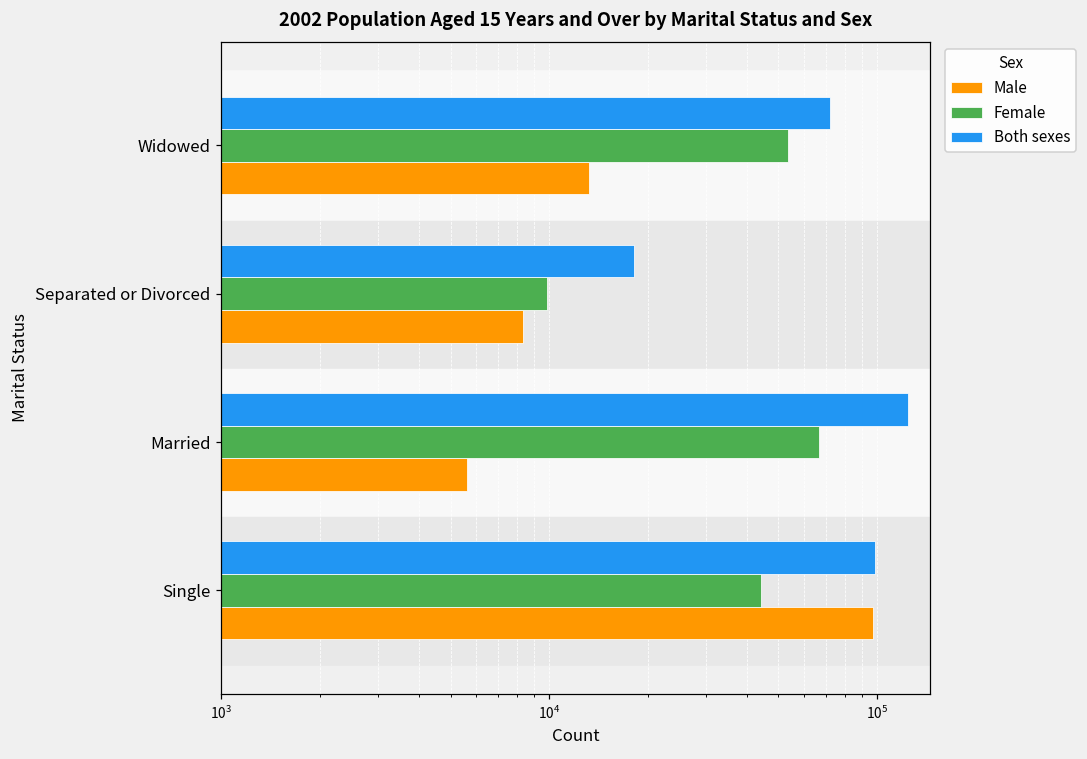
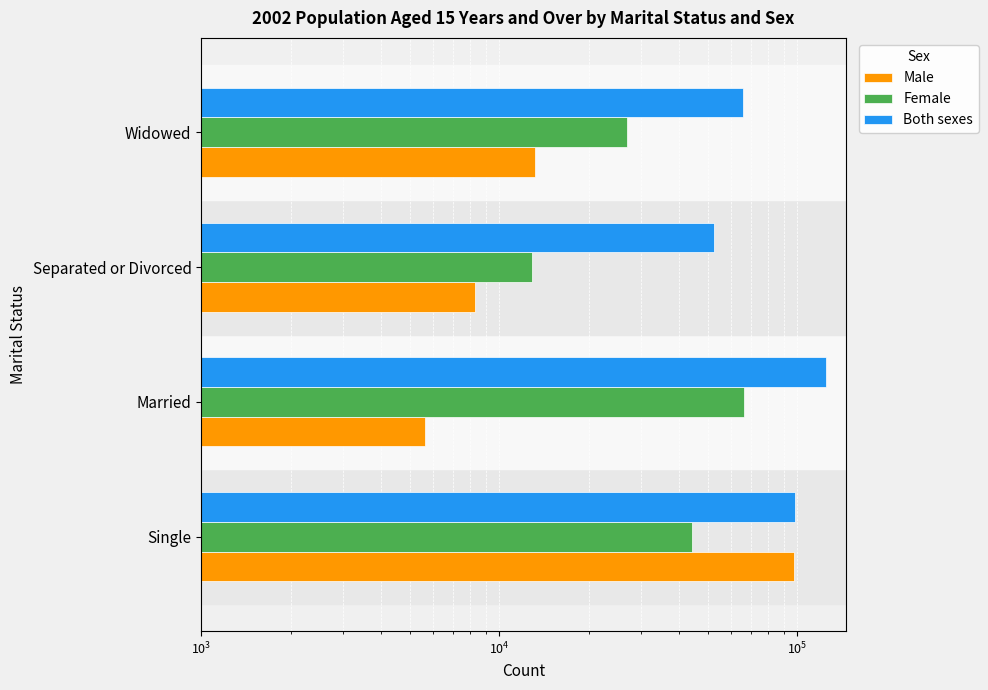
  {
    "Male": {
      "Widowed": 13000,
      "Separated or Divorced": 8300,
      "Married": 5600,
      "Single": 97000
    },
    "Female": {
-     "Widowed": 53000,
-     "Separated or Divorced": 9900,
+     "Widowed": 27000,
+     "Separated or Divorced": 12900,
      "Married": 66000,
      "Single": 44000
    },
    "Both sexes": {
-     "Widowed": 72000,
-     "Separated or Divorced": 18000,
+     "Widowed": 66000,
+     "Separated or Divorced": 53000,
      "Married": 124000,
      "Single": 98000
    }
  }
